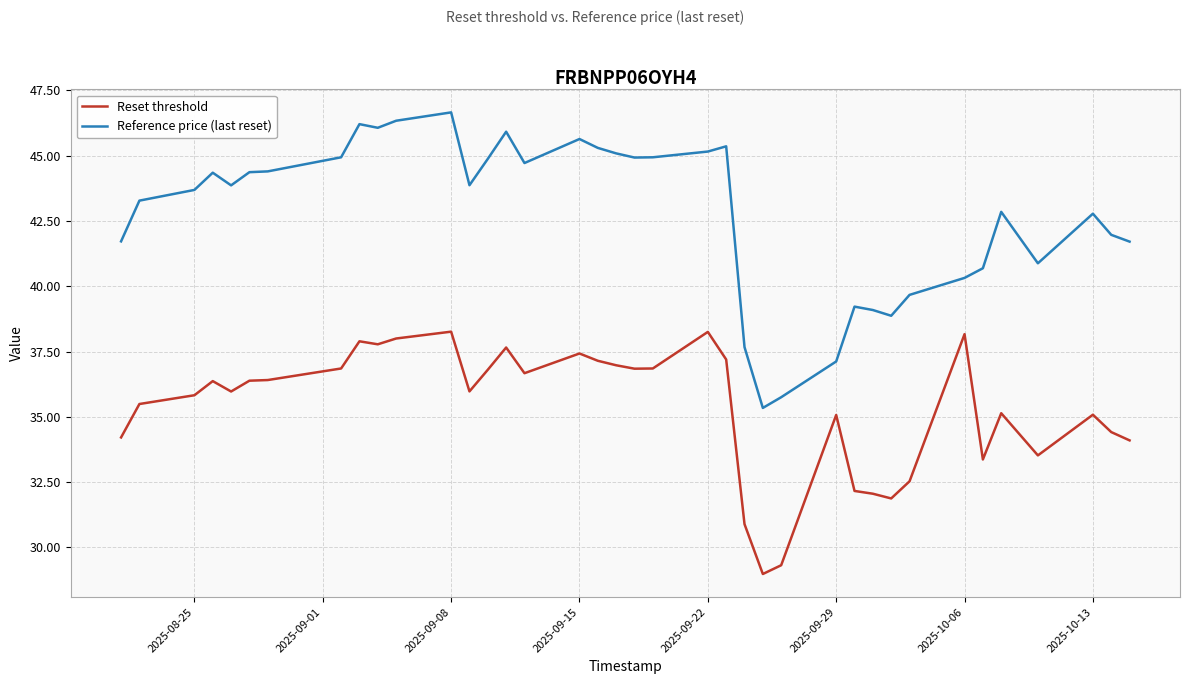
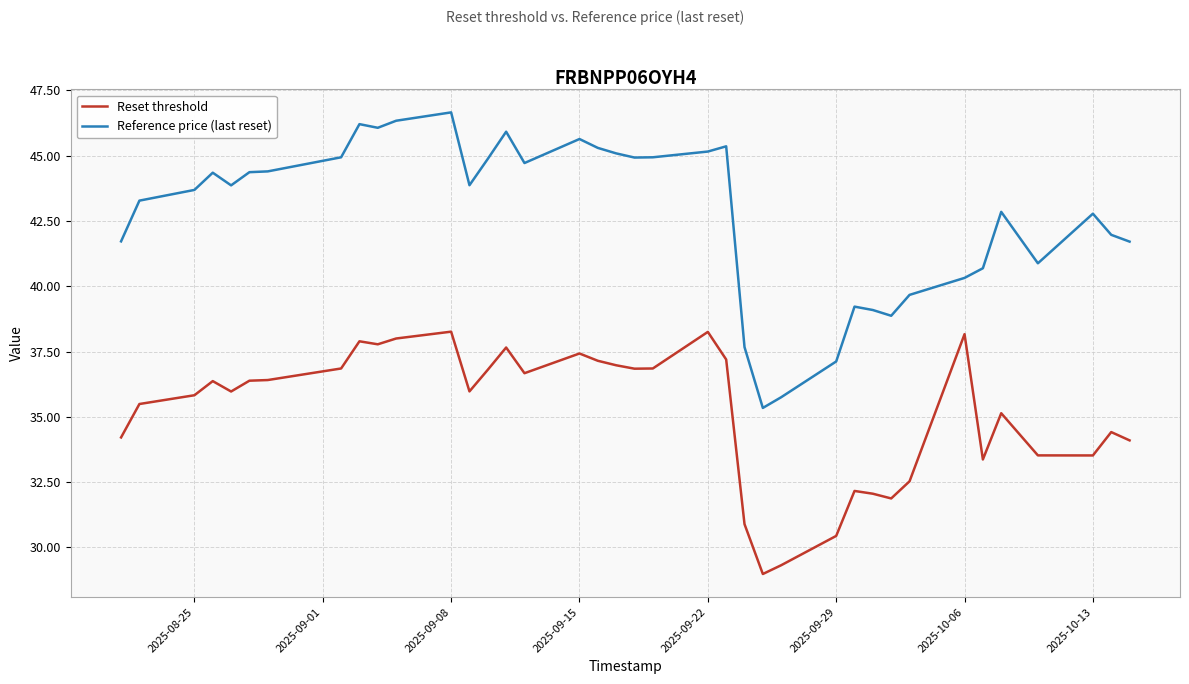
  {
    "Reset threshold": {
      "2025-08-25": 35.8,
      "2025-09-08": 38.3,
      "2025-09-15": 37.4,
      "2025-09-22": 38.3,
-     "2025-09-29": 35.1,
+     "2025-09-29": 30.4,
      "2025-10-06": 38.2,
-     "2025-10-13": 35.1
+     "2025-10-13": 33.5
    },
    "Reference price (last reset)": {
      "2025-08-25": 43.7,
      "2025-09-08": 46.7,
      "2025-09-15": 45.6,
      "2025-09-22": 45.2,
      "2025-09-29": 37.1,
      "2025-10-06": 40.3,
      "2025-10-13": 42.8
    }
  }
